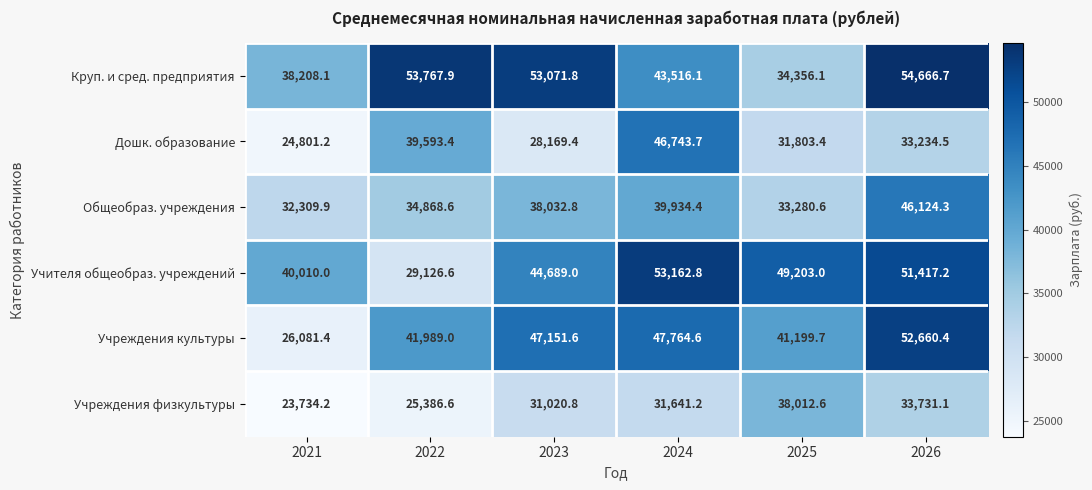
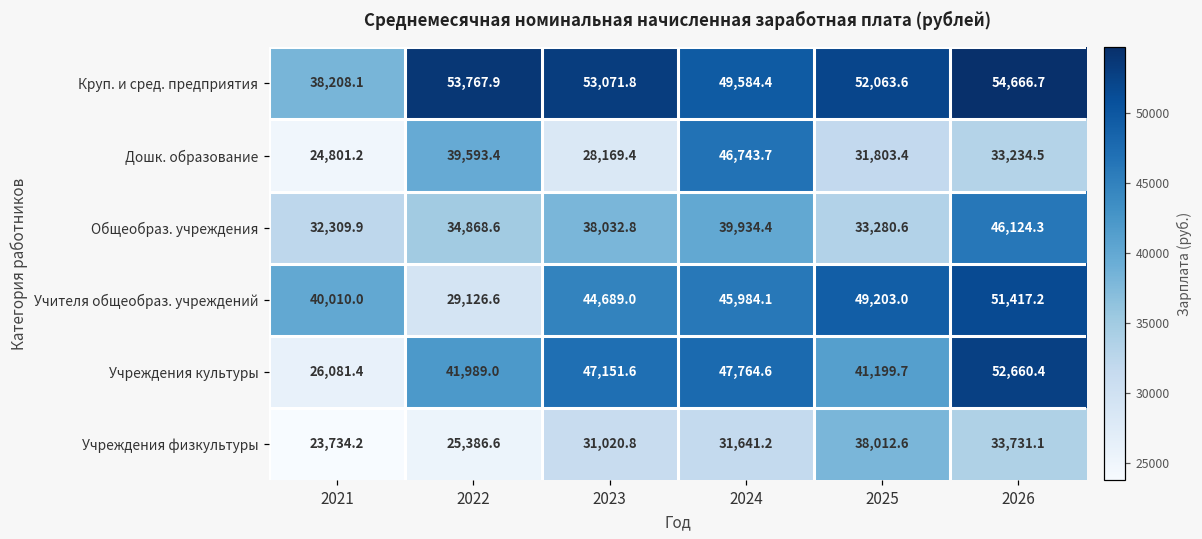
  {
    "Круп. и сред. предприятия": {
      "2021": "38,208.1",
      "2022": "53,767.9",
      "2023": "53,071.8",
-     "2024": "43,516.1",
-     "2025": "34,356.1",
+     "2024": "49,584.4",
+     "2025": "52,063.6",
      "2026": "54,666.7"
    },
    "Дошк. образование": {
      "2021": "24,801.2",
      "2022": "39,593.4",
      "2023": "28,169.4",
      "2024": "46,743.7",
      "2025": "31,803.4",
      "2026": "33,234.5"
    },
    "Общеобраз. учреждения": {
      "2021": "32,309.9",
      "2022": "34,868.6",
      "2023": "38,032.8",
      "2024": "39,934.4",
      "2025": "33,280.6",
      "2026": "46,124.3"
    },
    "Учителя общеобраз. учреждений": {
      "2021": "40,010.0",
      "2022": "29,126.6",
      "2023": "44,689.0",
-     "2024": "53,162.8",
+     "2024": "45,984.1",
      "2025": "49,203.0",
      "2026": "51,417.2"
    },
    "Учреждения культуры": {
      "2021": "26,081.4",
      "2022": "41,989.0",
      "2023": "47,151.6",
      "2024": "47,764.6",
      "2025": "41,199.7",
      "2026": "52,660.4"
    },
    "Учреждения физкультуры": {
      "2021": "23,734.2",
      "2022": "25,386.6",
      "2023": "31,020.8",
      "2024": "31,641.2",
      "2025": "38,012.6",
      "2026": "33,731.1"
    }
  }
